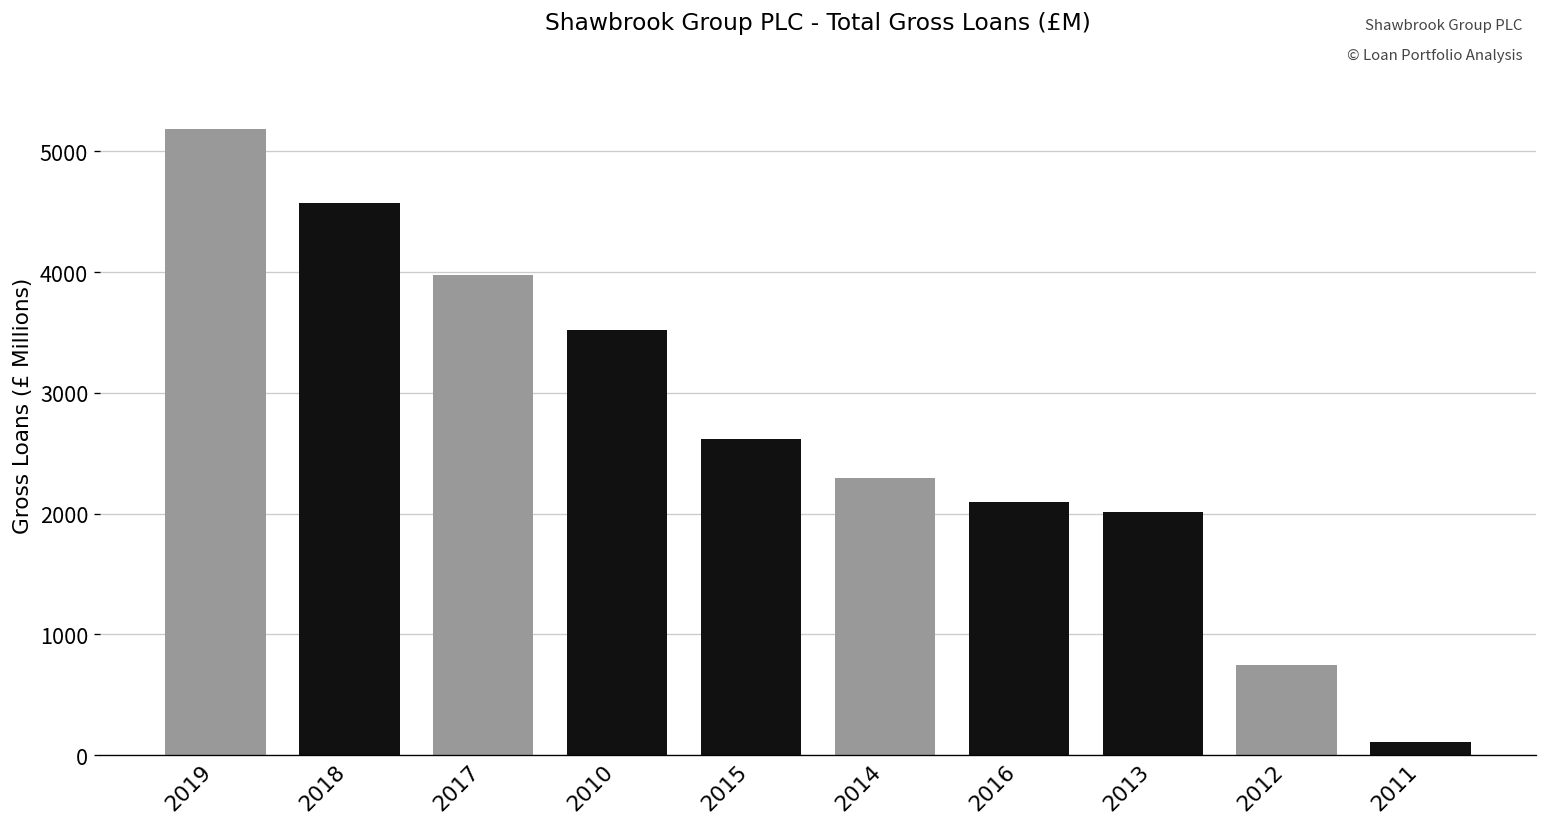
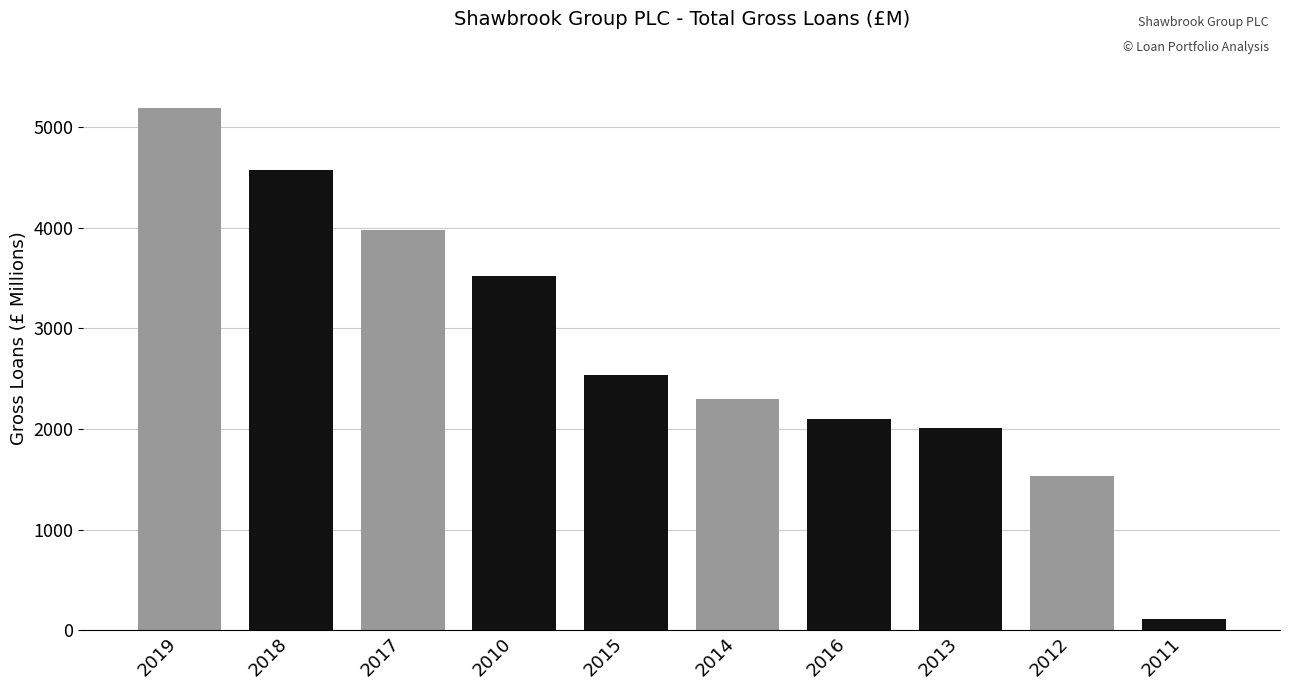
  {
    "2019": 5180,
    "2018": 4570,
    "2017": 3980,
    "2010": 3520,
-   "2015": 2620,
+   "2015": 2530,
    "2014": 2300,
    "2016": 2090,
    "2013": 2010,
-   "2012": 750,
+   "2012": 1530,
    "2011": 110
  }
